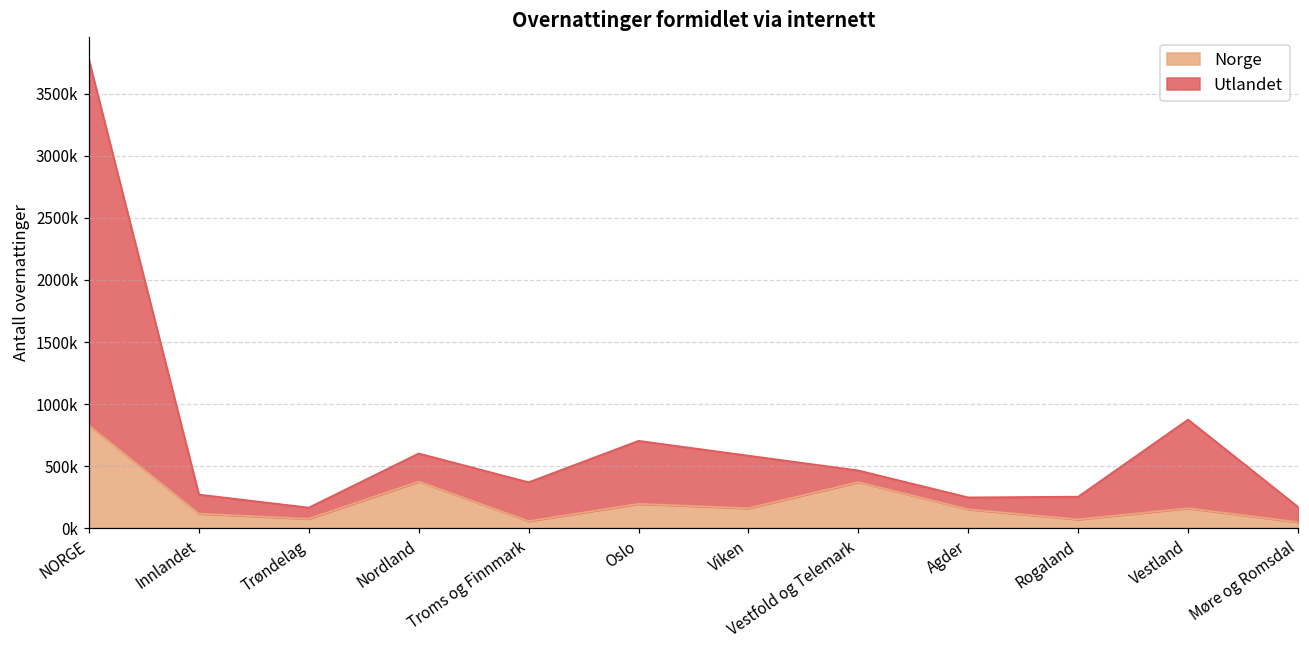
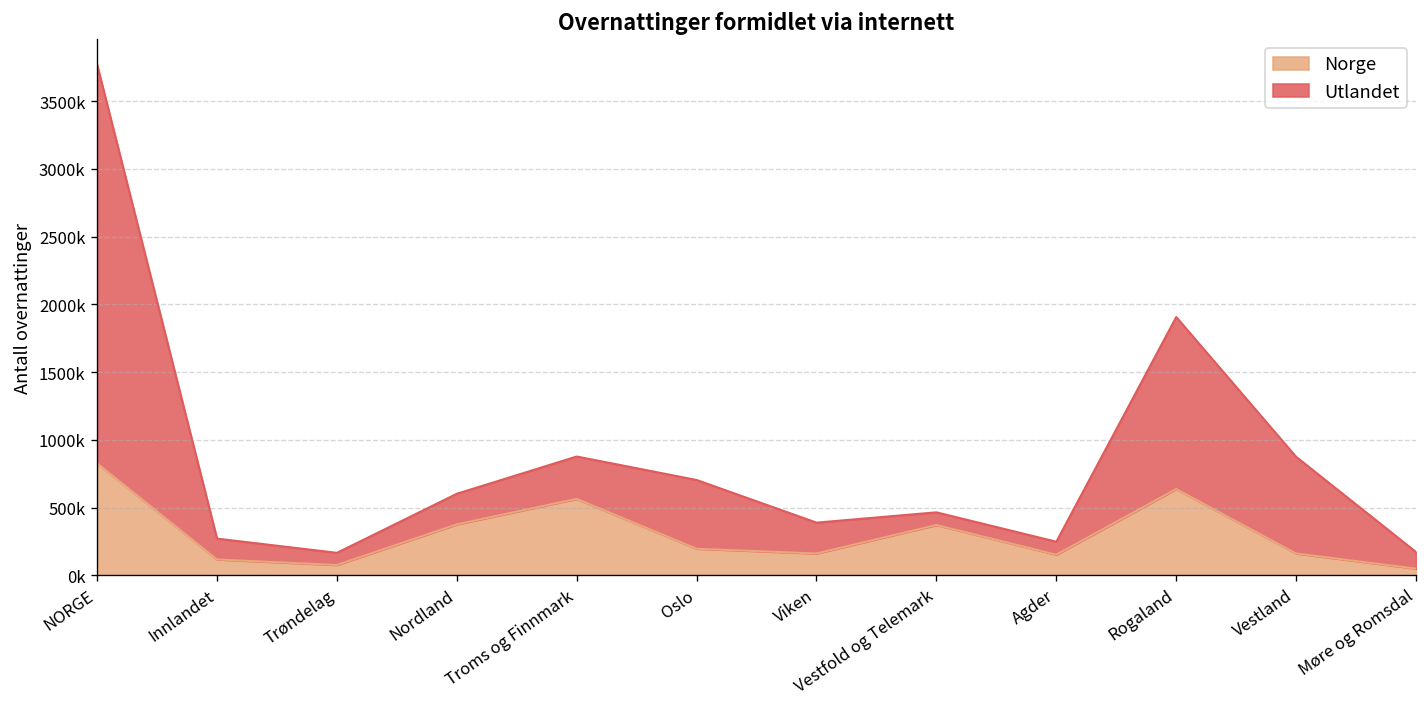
  {
    "Norge": {
      "NORGE": 830000,
      "Innlandet": 120000,
      "Trøndelag": 80000,
      "Nordland": 380000,
-     "Troms og Finnmark": 60000,
+     "Troms og Finnmark": 560000,
      "Oslo": 200000,
      "Viken": 160000,
      "Vestfold og Telemark": 370000,
      "Agder": 150000,
-     "Rogaland": 70000,
+     "Rogaland": 640000,
      "Vestland": 160000,
      "Møre og Romsdal": 50000
    },
    "Utlandet": {
      "NORGE": 2940000,
      "Innlandet": 150000,
      "Trøndelag": 90000,
      "Nordland": 230000,
      "Troms og Finnmark": 310000,
      "Oslo": 510000,
-     "Viken": 420000,
+     "Viken": 230000,
      "Vestfold og Telemark": 90000,
      "Agder": 100000,
-     "Rogaland": 180000,
+     "Rogaland": 1270000,
      "Vestland": 710000,
      "Møre og Romsdal": 120000
    }
  }
